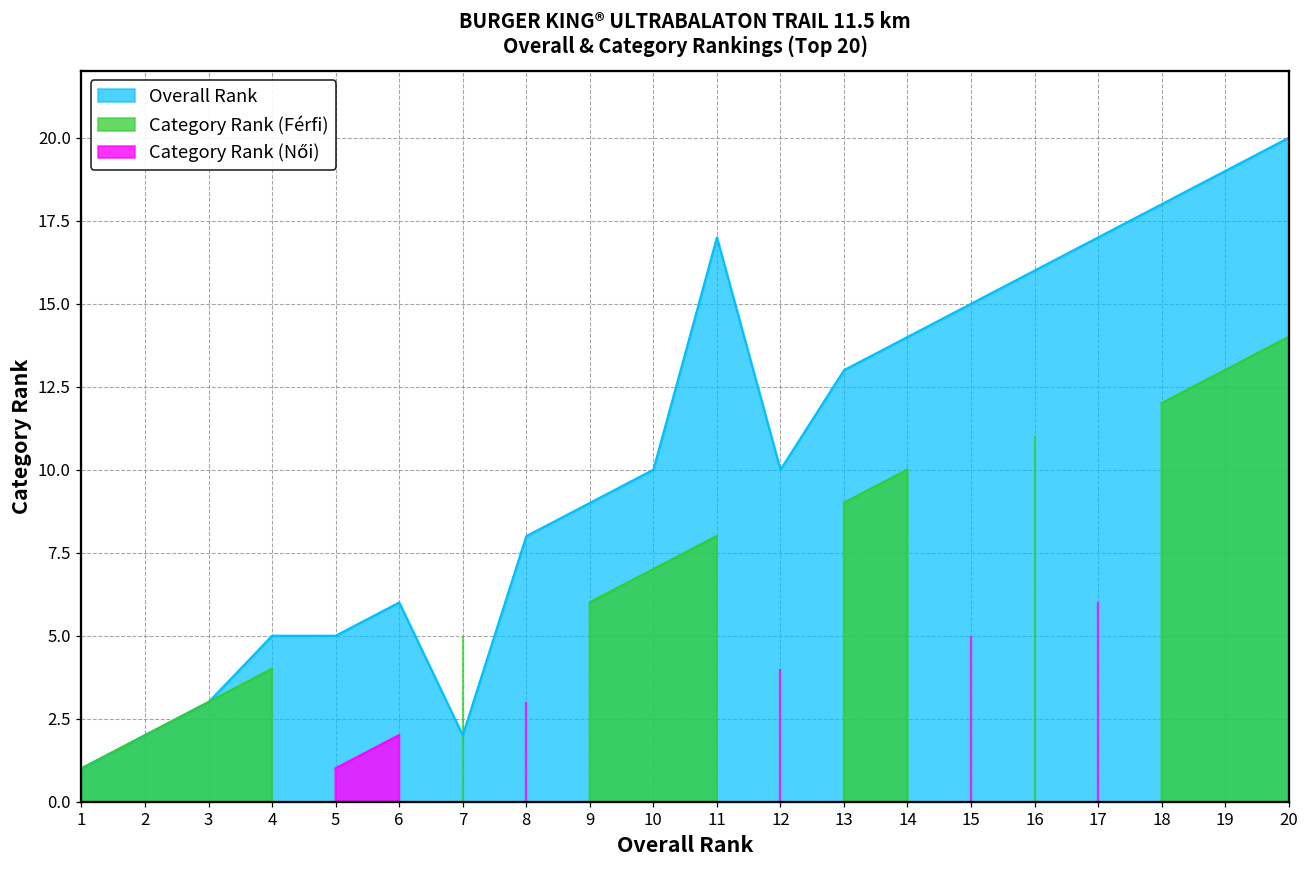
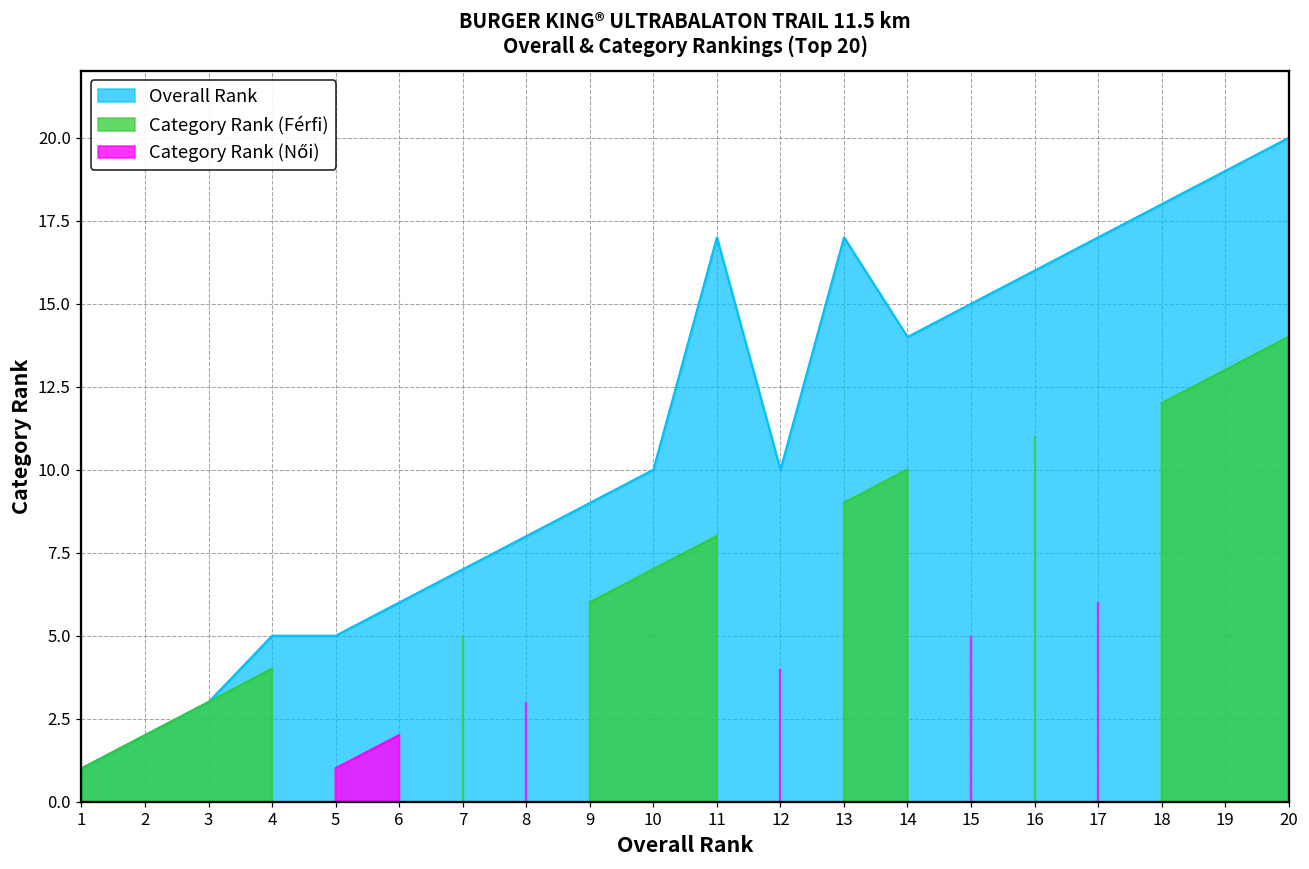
  {
    "Overall Rank": {
      "4": 5,
      "5": 5,
      "6": 6,
-     "7": 2,
+     "7": 7,
      "8": 8,
      "9": 9,
      "10": 10,
      "11": 17,
      "12": 10,
-     "13": 13,
+     "13": 17,
      "14": 14,
      "15": 15,
      "16": 16,
      "17": 17,
      "18": 18,
      "19": 19,
      "20": 20
    }
  }
